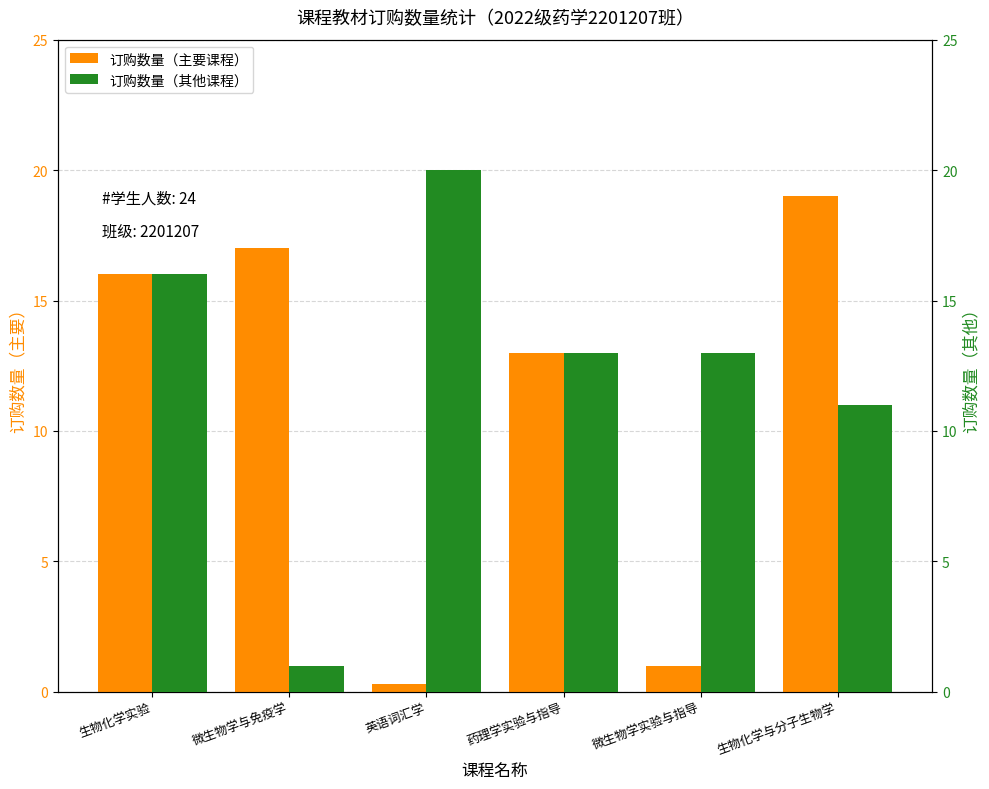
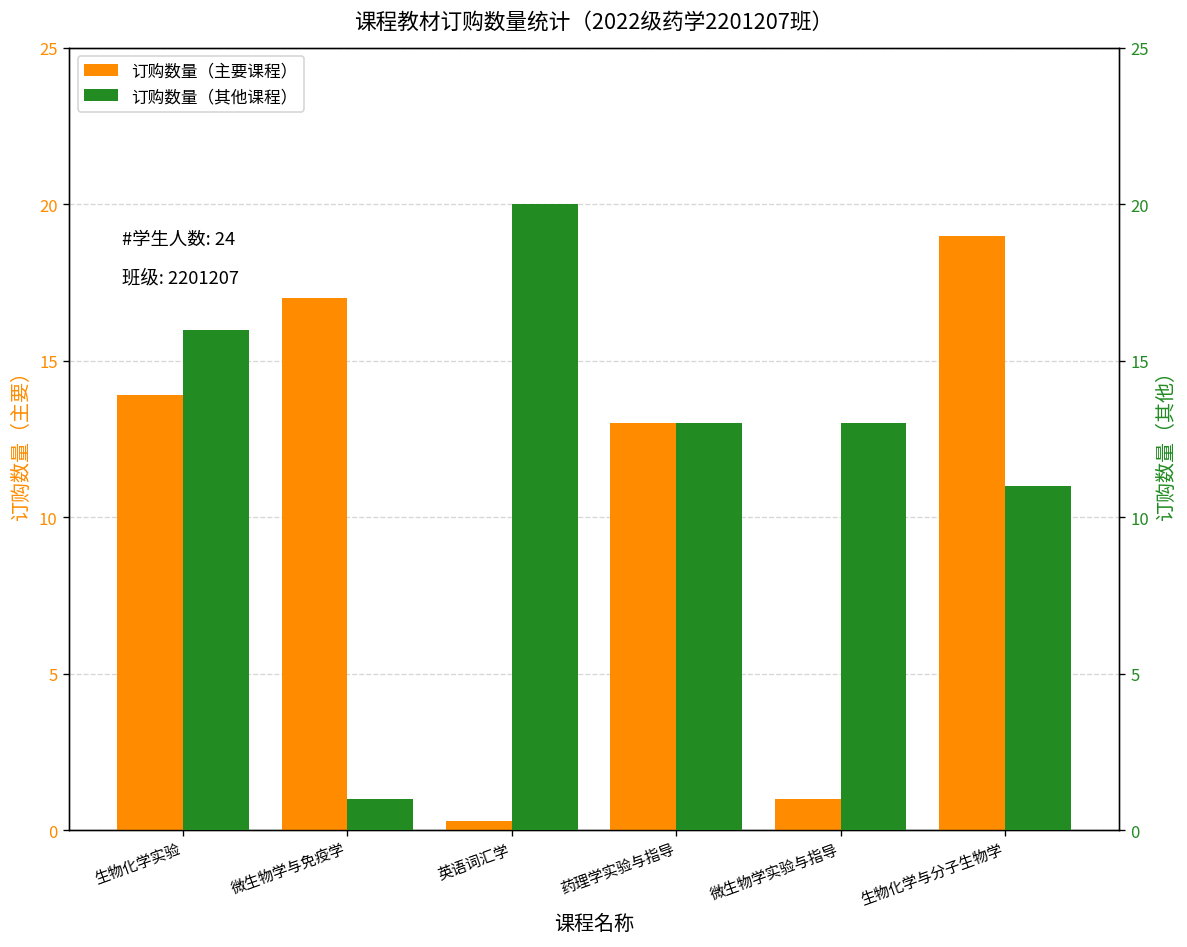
  {
    "订购数量（主要课程）": {
-     "生物化学实验": 16.0,
+     "生物化学实验": 13.9,
      "微生物学与免疫学": 17.0,
      "英语词汇学": 0.3,
      "药理学实验与指导": 13.0,
      "微生物学实验与指导": 1.0,
      "生物化学与分子生物学": 19.0
    },
    "订购数量（其他课程）": {
      "生物化学实验": 16.0,
      "微生物学与免疫学": 1.0,
      "英语词汇学": 20.0,
      "药理学实验与指导": 13.0,
      "微生物学实验与指导": 13.0,
      "生物化学与分子生物学": 11.0
    }
  }
